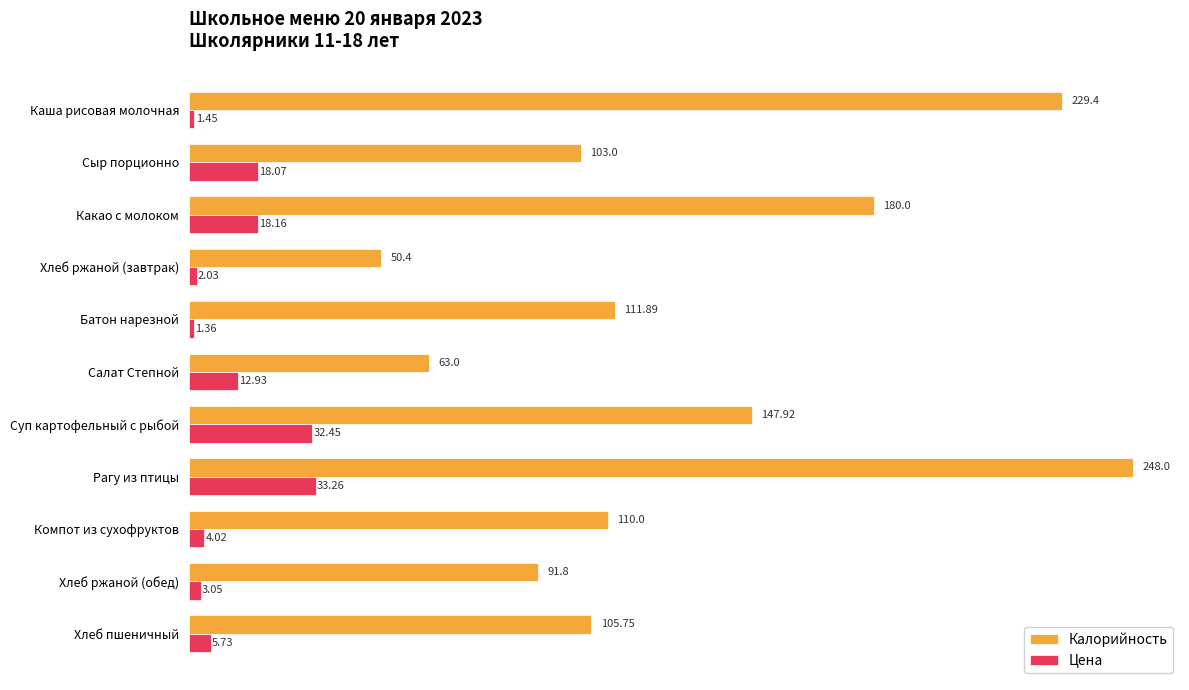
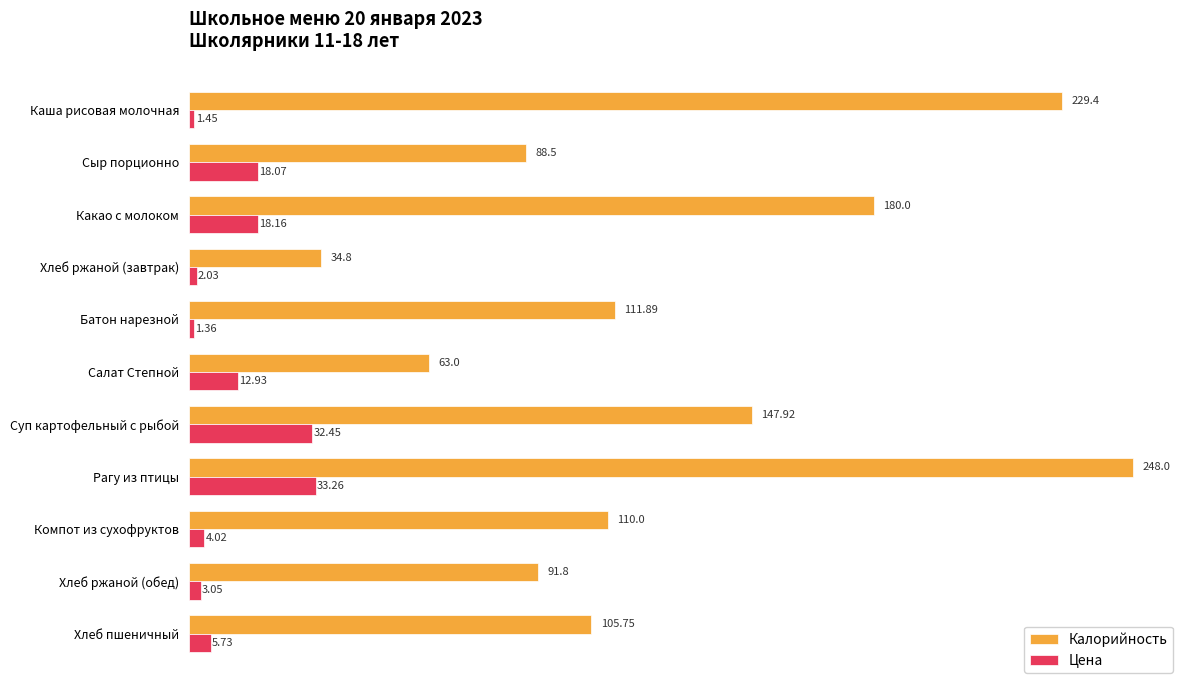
  {
    "Калорийность": {
      "Каша рисовая молочная": 229.4,
-     "Сыр порционно": 103.0,
+     "Сыр порционно": 88.5,
      "Какао с молоком": 180.0,
-     "Хлеб ржаной (завтрак)": 50.4,
+     "Хлеб ржаной (завтрак)": 34.8,
      "Батон нарезной": 111.89,
      "Салат Степной": 63.0,
      "Суп картофельный с рыбой": 147.92,
      "Рагу из птицы": 248.0,
      "Компот из сухофруктов": 110.0,
      "Хлеб ржаной (обед)": 91.8,
      "Хлеб пшеничный": 105.75
    },
    "Цена": {
      "Каша рисовая молочная": 1.45,
      "Сыр порционно": 18.07,
      "Какао с молоком": 18.16,
      "Хлеб ржаной (завтрак)": 2.03,
      "Батон нарезной": 1.36,
      "Салат Степной": 12.93,
      "Суп картофельный с рыбой": 32.45,
      "Рагу из птицы": 33.26,
      "Компот из сухофруктов": 4.02,
      "Хлеб ржаной (обед)": 3.05,
      "Хлеб пшеничный": 5.73
    }
  }
